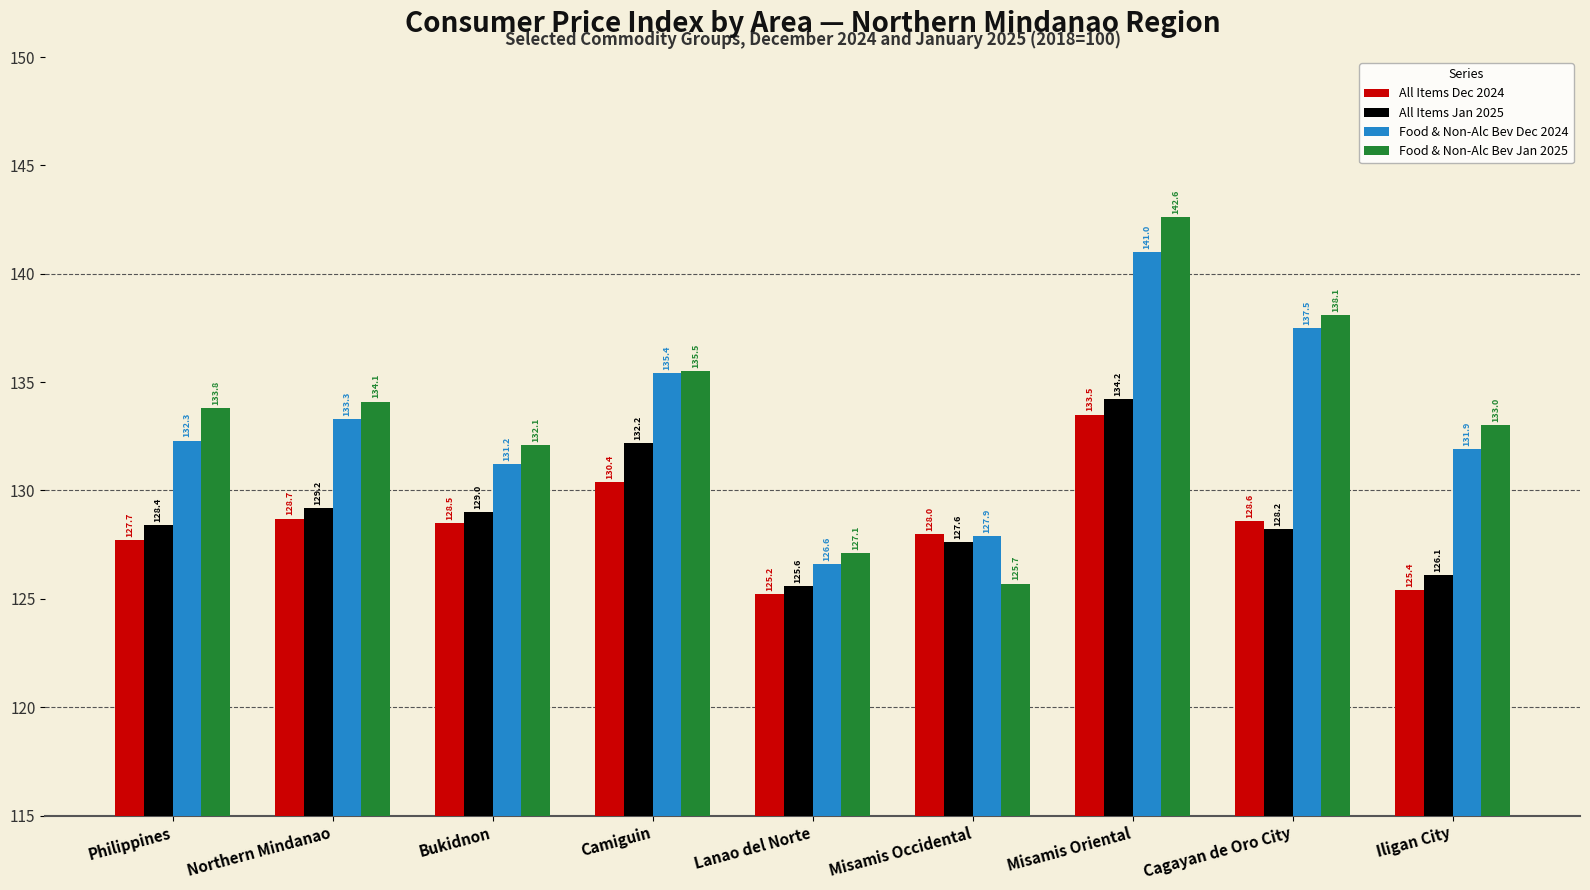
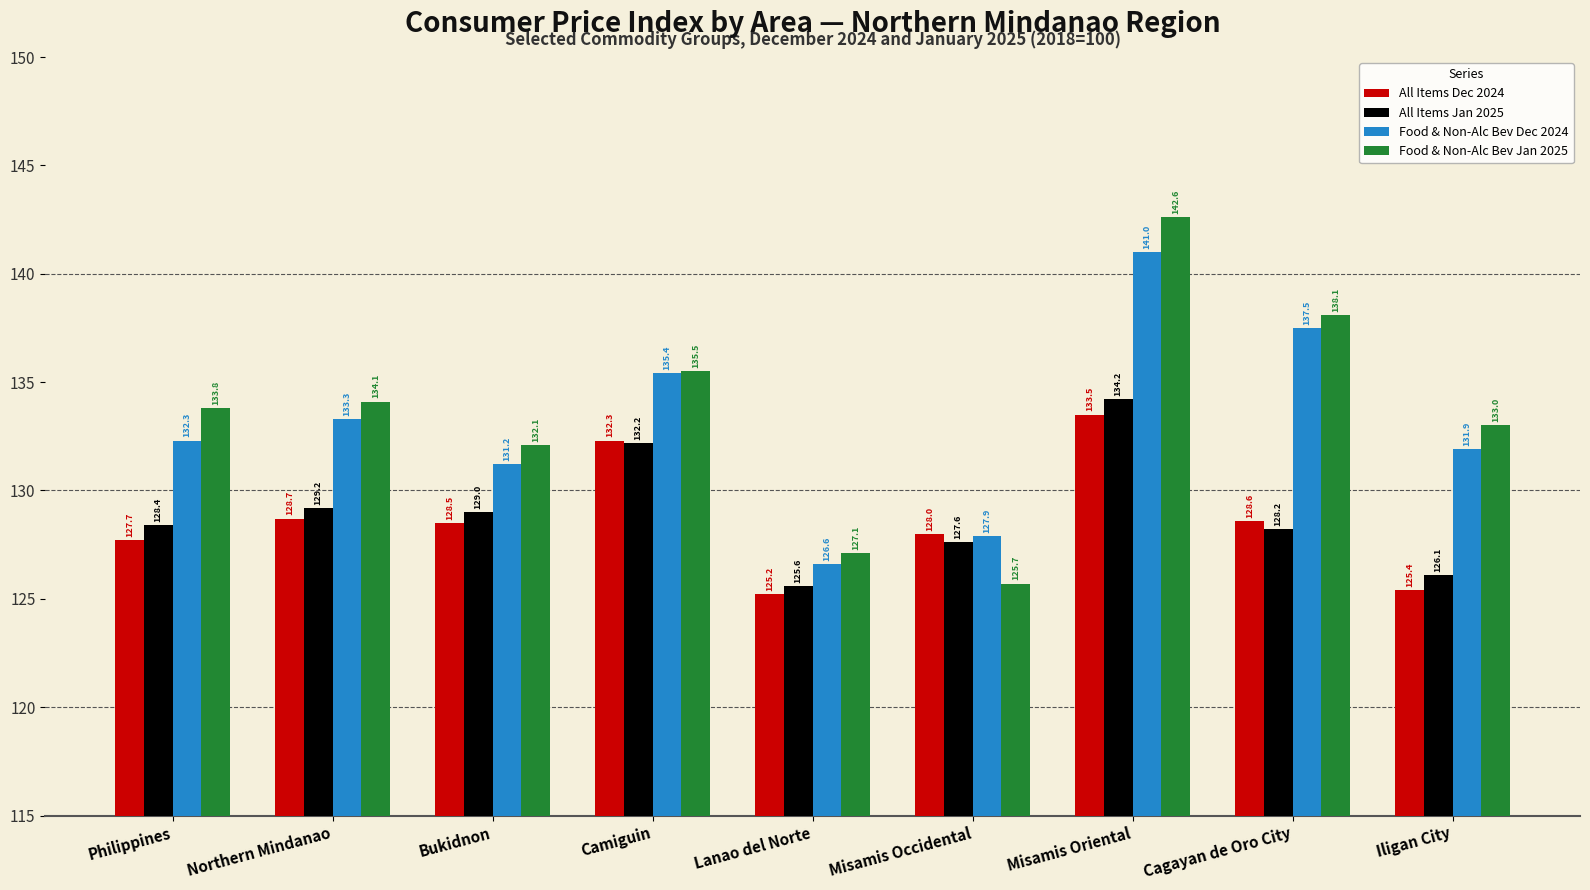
  {
    "All Items Dec 2024": {
      "Philippines": 127.7,
      "Northern Mindanao": 128.7,
      "Bukidnon": 128.5,
-     "Camiguin": 130.4,
+     "Camiguin": 132.3,
      "Lanao del Norte": 125.2,
      "Misamis Occidental": 128.0,
      "Misamis Oriental": 133.5,
      "Cagayan de Oro City": 128.6,
      "Iligan City": 125.4
    },
    "All Items Jan 2025": {
      "Philippines": 128.4,
      "Northern Mindanao": 129.2,
      "Bukidnon": 129.0,
      "Camiguin": 132.2,
      "Lanao del Norte": 125.6,
      "Misamis Occidental": 127.6,
      "Misamis Oriental": 134.2,
      "Cagayan de Oro City": 128.2,
      "Iligan City": 126.1
    },
    "Food & Non-Alc Bev Dec 2024": {
      "Philippines": 132.3,
      "Northern Mindanao": 133.3,
      "Bukidnon": 131.2,
      "Camiguin": 135.4,
      "Lanao del Norte": 126.6,
      "Misamis Occidental": 127.9,
      "Misamis Oriental": 141.0,
      "Cagayan de Oro City": 137.5,
      "Iligan City": 131.9
    },
    "Food & Non-Alc Bev Jan 2025": {
      "Philippines": 133.8,
      "Northern Mindanao": 134.1,
      "Bukidnon": 132.1,
      "Camiguin": 135.5,
      "Lanao del Norte": 127.1,
      "Misamis Occidental": 125.7,
      "Misamis Oriental": 142.6,
      "Cagayan de Oro City": 138.1,
      "Iligan City": 133.0
    }
  }
